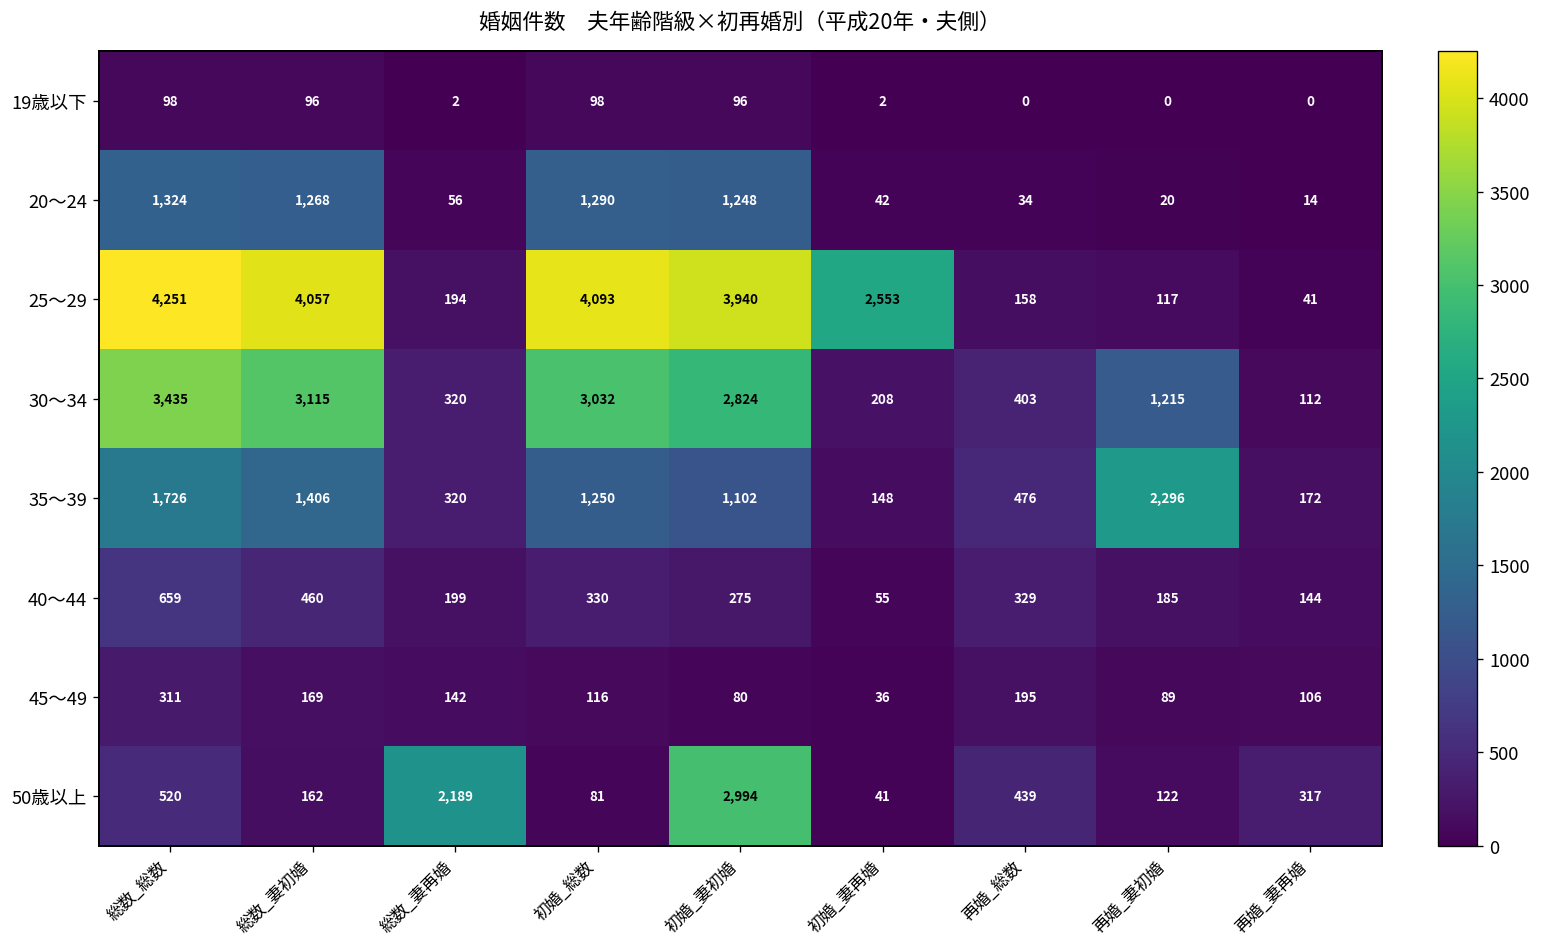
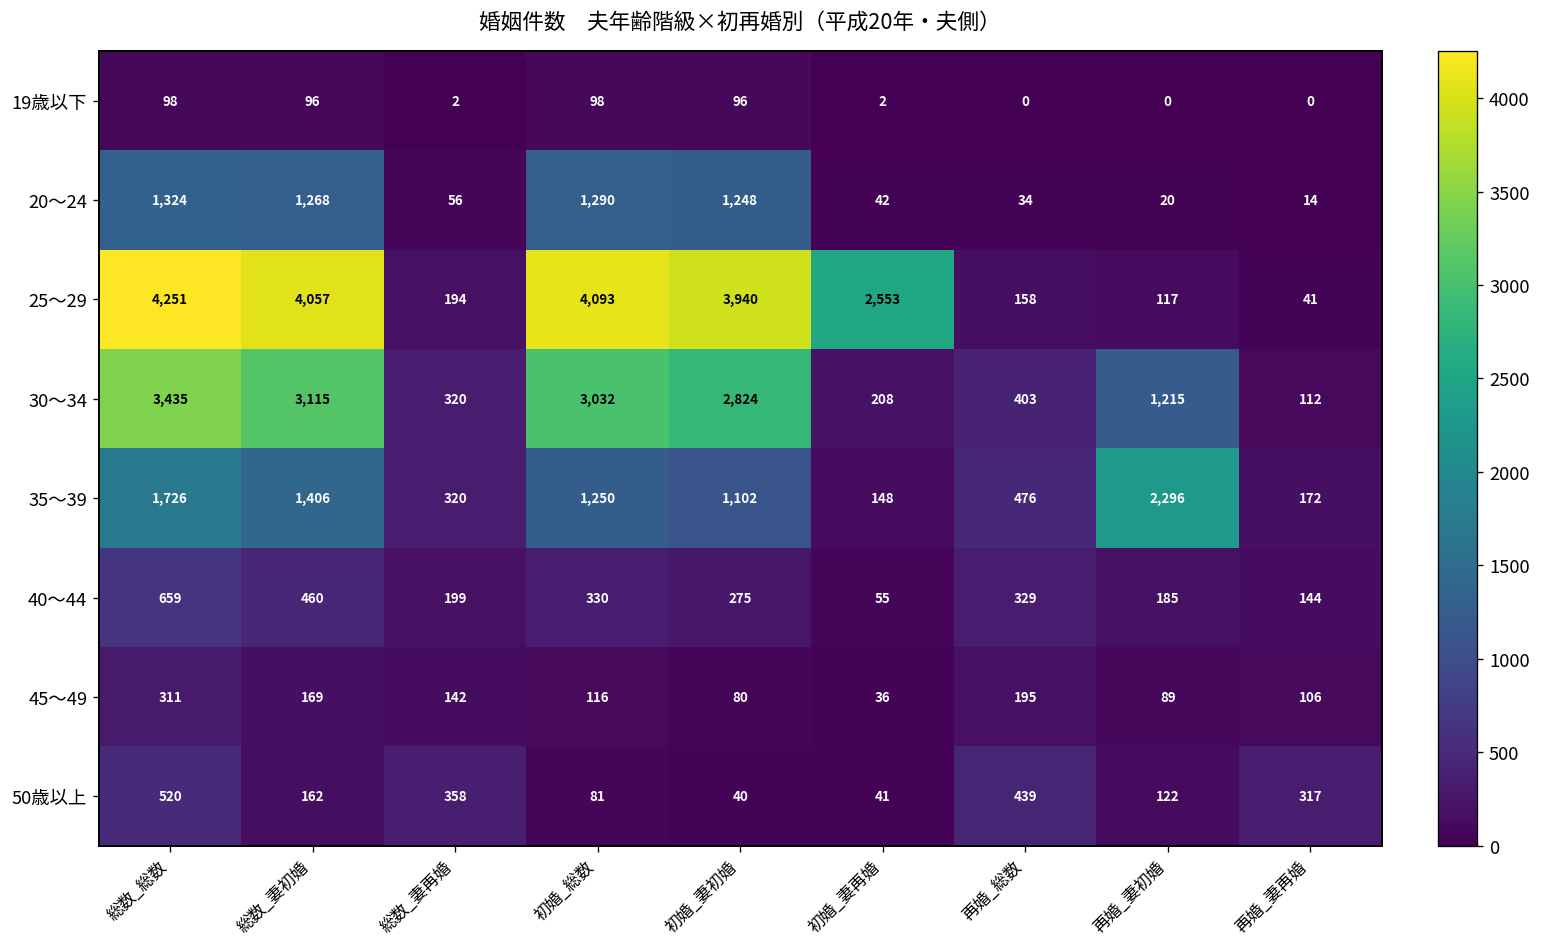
  {
    "19歳以下": {
      "総数_総数": "98",
      "総数_妻初婚": "96",
      "総数_妻再婚": "2",
      "初婚_総数": "98",
      "初婚_妻初婚": "96",
      "初婚_妻再婚": "2",
      "再婚_総数": "0",
      "再婚_妻初婚": "0",
      "再婚_妻再婚": "0"
    },
    "20～24": {
      "総数_総数": "1,324",
      "総数_妻初婚": "1,268",
      "総数_妻再婚": "56",
      "初婚_総数": "1,290",
      "初婚_妻初婚": "1,248",
      "初婚_妻再婚": "42",
      "再婚_総数": "34",
      "再婚_妻初婚": "20",
      "再婚_妻再婚": "14"
    },
    "25～29": {
      "総数_総数": "4,251",
      "総数_妻初婚": "4,057",
      "総数_妻再婚": "194",
      "初婚_総数": "4,093",
      "初婚_妻初婚": "3,940",
      "初婚_妻再婚": "2,553",
      "再婚_総数": "158",
      "再婚_妻初婚": "117",
      "再婚_妻再婚": "41"
    },
    "30～34": {
      "総数_総数": "3,435",
      "総数_妻初婚": "3,115",
      "総数_妻再婚": "320",
      "初婚_総数": "3,032",
      "初婚_妻初婚": "2,824",
      "初婚_妻再婚": "208",
      "再婚_総数": "403",
      "再婚_妻初婚": "1,215",
      "再婚_妻再婚": "112"
    },
    "35～39": {
      "総数_総数": "1,726",
      "総数_妻初婚": "1,406",
      "総数_妻再婚": "320",
      "初婚_総数": "1,250",
      "初婚_妻初婚": "1,102",
      "初婚_妻再婚": "148",
      "再婚_総数": "476",
      "再婚_妻初婚": "2,296",
      "再婚_妻再婚": "172"
    },
    "40～44": {
      "総数_総数": "659",
      "総数_妻初婚": "460",
      "総数_妻再婚": "199",
      "初婚_総数": "330",
      "初婚_妻初婚": "275",
      "初婚_妻再婚": "55",
      "再婚_総数": "329",
      "再婚_妻初婚": "185",
      "再婚_妻再婚": "144"
    },
    "45～49": {
      "総数_総数": "311",
      "総数_妻初婚": "169",
      "総数_妻再婚": "142",
      "初婚_総数": "116",
      "初婚_妻初婚": "80",
      "初婚_妻再婚": "36",
      "再婚_総数": "195",
      "再婚_妻初婚": "89",
      "再婚_妻再婚": "106"
    },
    "50歳以上": {
      "総数_総数": "520",
      "総数_妻初婚": "162",
-     "総数_妻再婚": "2,189",
+     "総数_妻再婚": "358",
      "初婚_総数": "81",
-     "初婚_妻初婚": "2,994",
+     "初婚_妻初婚": "40",
      "初婚_妻再婚": "41",
      "再婚_総数": "439",
      "再婚_妻初婚": "122",
      "再婚_妻再婚": "317"
    }
  }
